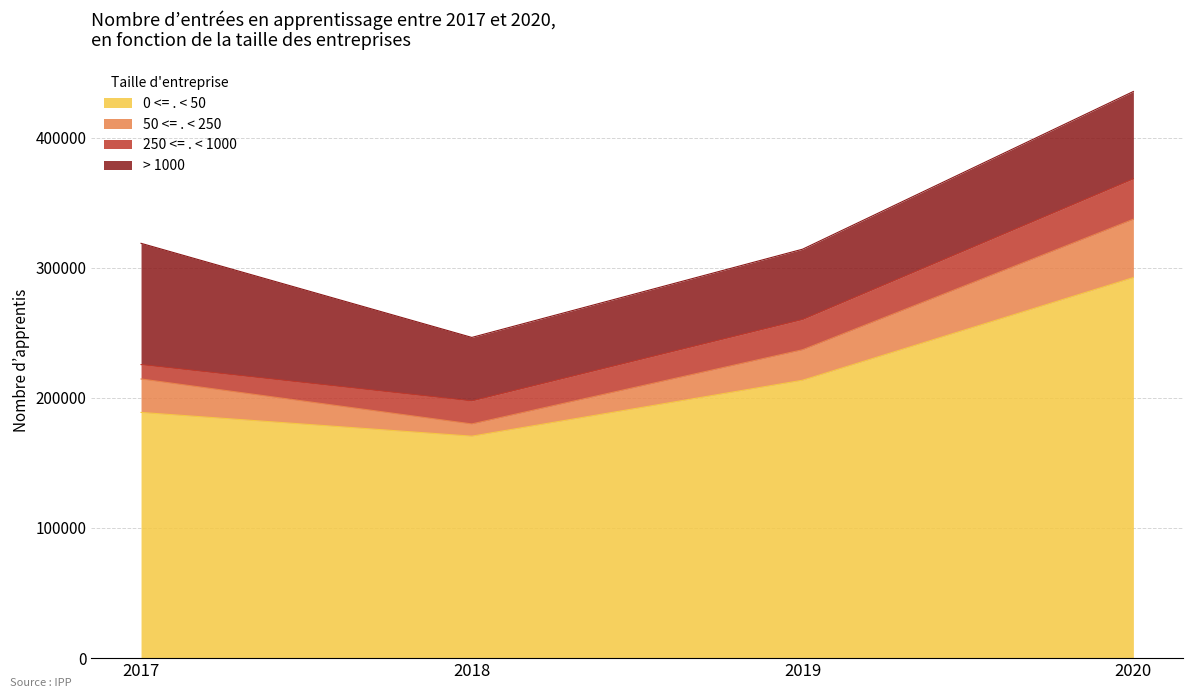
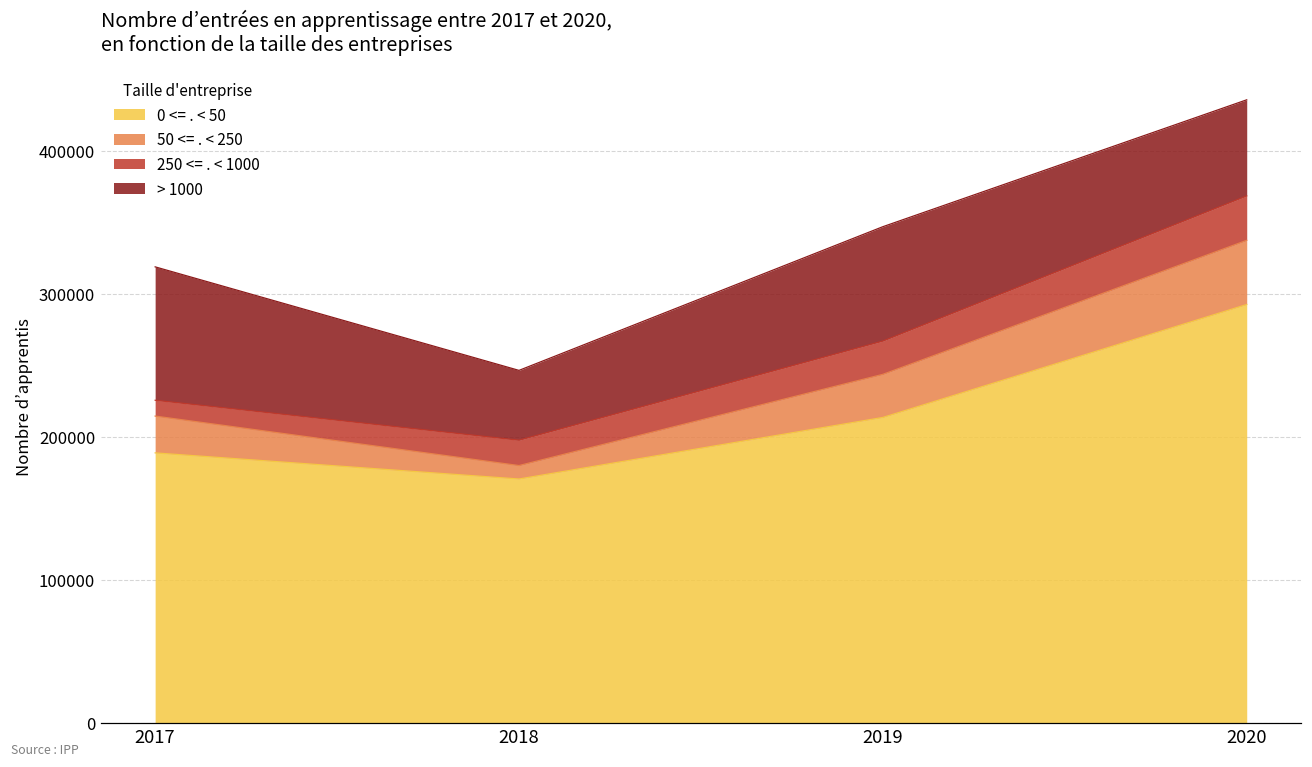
  {
    "0 <= . < 50": {
      "2017": 189000,
      "2018": 171000,
      "2019": 214000,
      "2020": 292000
    },
    "50 <= . < 250": {
      "2017": 26000,
      "2018": 9000,
-     "2019": 23000,
+     "2019": 30000,
      "2020": 45000
    },
    "250 <= . < 1000": {
      "2017": 11000,
      "2018": 18000,
      "2019": 23000,
      "2020": 31000
    },
    "> 1000": {
      "2017": 93000,
      "2018": 49000,
-     "2019": 54000,
+     "2019": 80000,
      "2020": 67000
    }
  }
